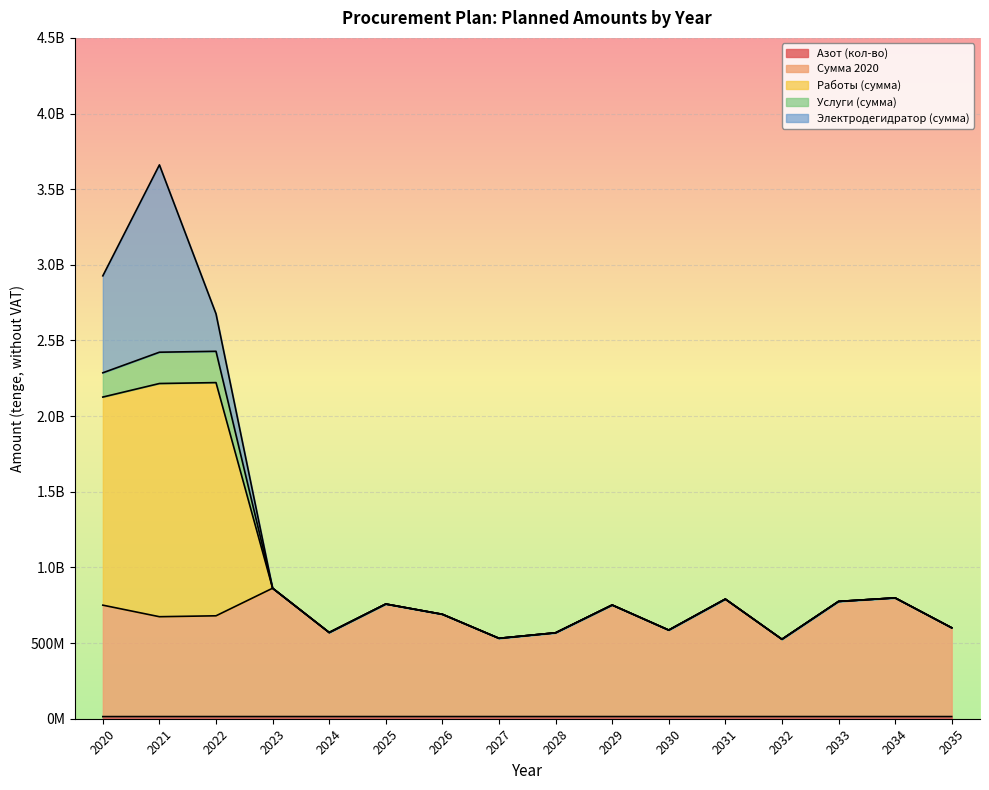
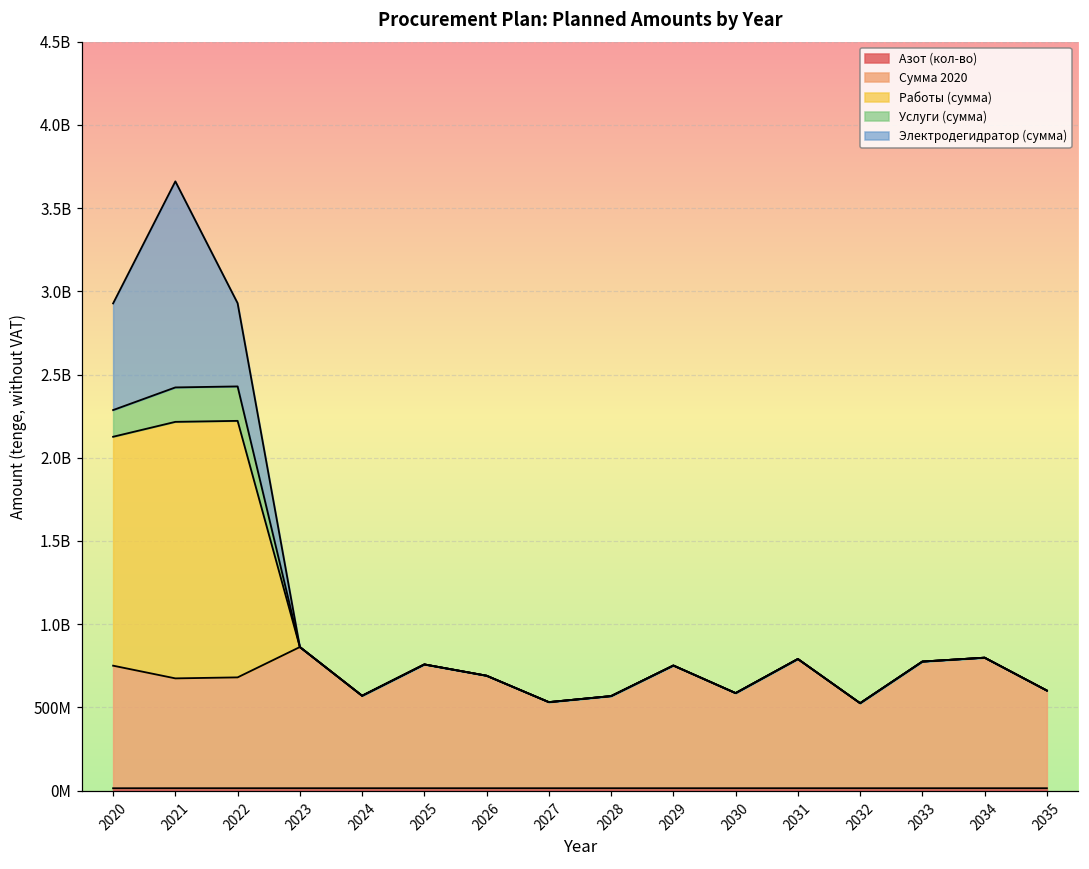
  {
    "Азот (кол-во)": {
      "2020": 10000000,
      "2021": 10000000,
      "2022": 10000000,
      "2023": 10000000,
      "2024": 10000000,
      "2025": 10000000,
      "2026": 10000000,
      "2027": 10000000,
      "2028": 10000000,
      "2029": 10000000,
      "2030": 10000000,
      "2031": 10000000,
      "2032": 10000000,
      "2033": 10000000,
      "2034": 10000000,
      "2035": 10000000
    },
    "Сумма 2020": {
      "2020": 740000000,
      "2021": 660000000,
      "2022": 670000000
    },
    "Работы (сумма)": {
      "2020": 1380000000,
      "2021": 1540000000,
      "2022": 1540000000
    },
    "Услуги (сумма)": {
      "2020": 160000000,
      "2021": 210000000,
      "2022": 210000000
    },
    "Электродегидратор (сумма)": {
      "2020": 640000000,
      "2021": 1240000000,
-     "2022": 250000000
+     "2022": 500000000
    }
  }
